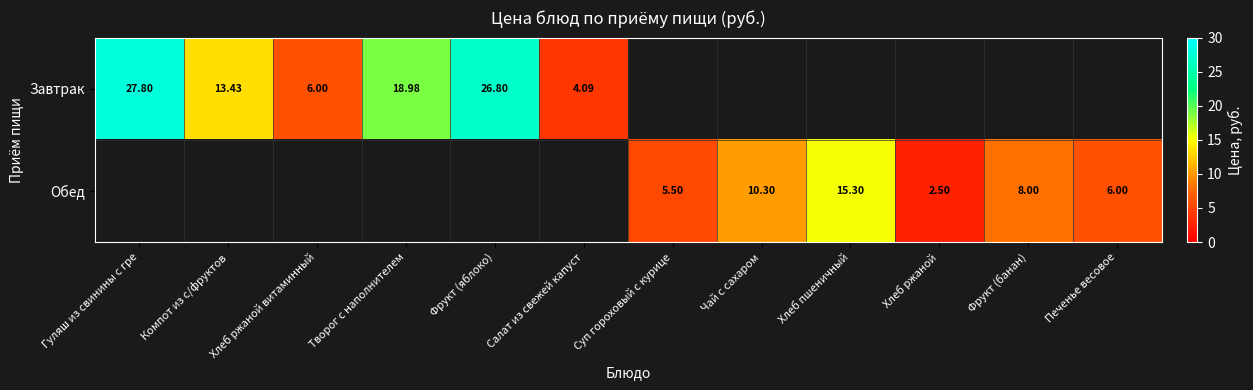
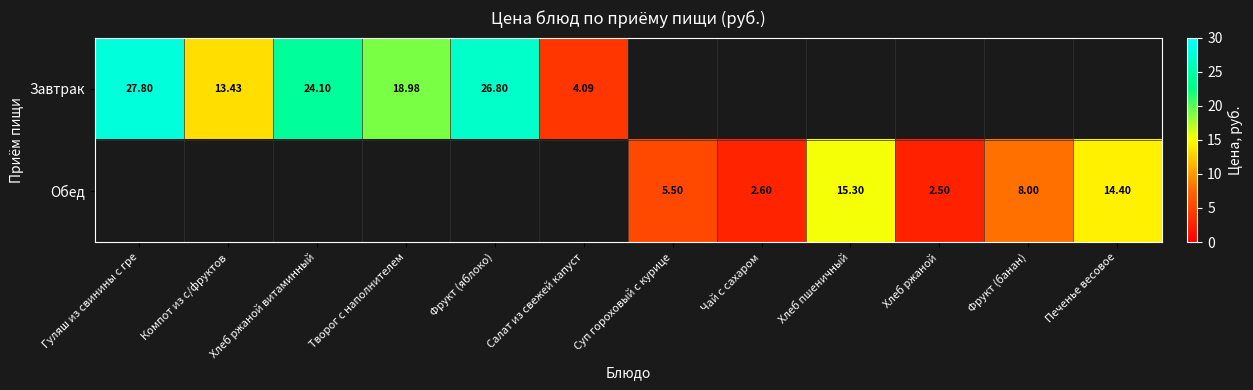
  {
    "Завтрак": {
      "Гуляш из свинины с гре": 27.80,
      "Компот из с/фруктов": 13.43,
-     "Хлеб ржаной витаминный": 6.00,
+     "Хлеб ржаной витаминный": 24.10,
      "Творог с наполнителем": 18.98,
      "Фрукт (яблоко)": 26.80,
      "Салат из свежей капуст": 4.09
    },
    "Обед": {
      "Суп гороховый с курице": 5.50,
-     "Чай с сахаром": 10.30,
+     "Чай с сахаром": 2.60,
      "Хлеб пшеничный": 15.30,
      "Хлеб ржаной": 2.50,
      "Фрукт (банан)": 8.00,
-     "Печенье весовое": 6.00
+     "Печенье весовое": 14.40
    }
  }
